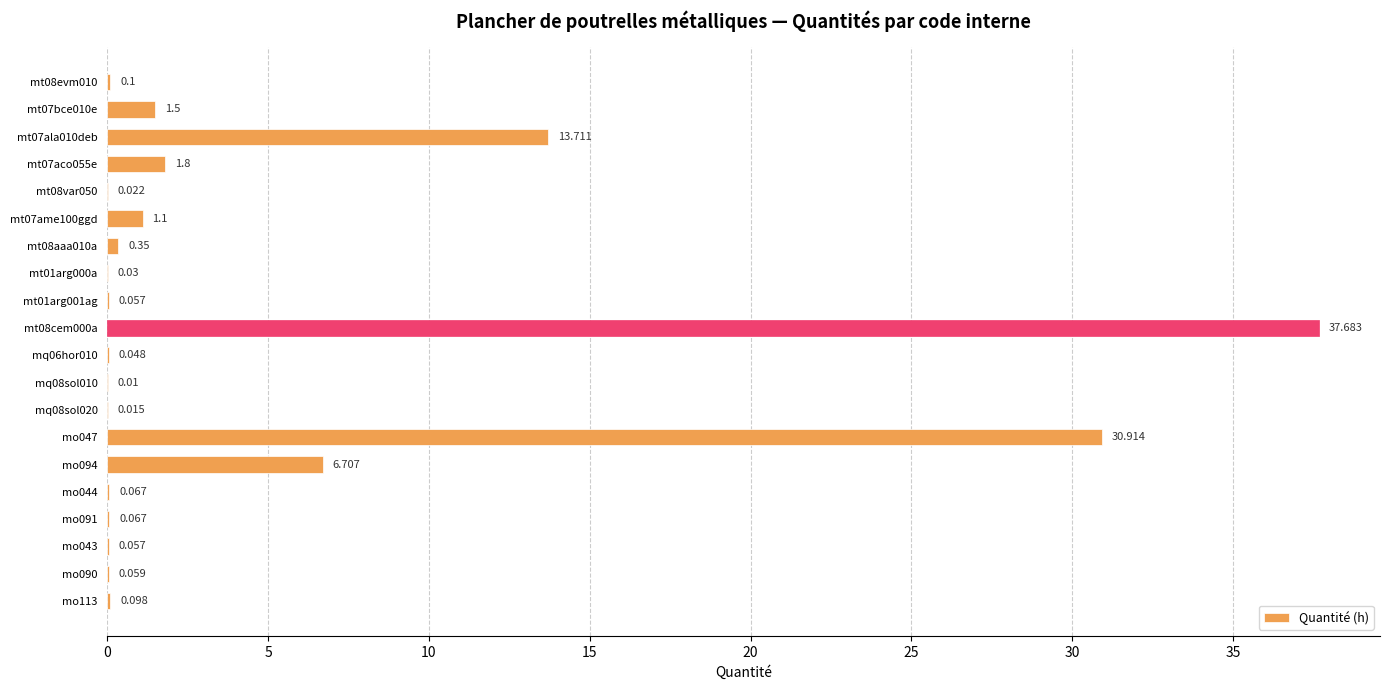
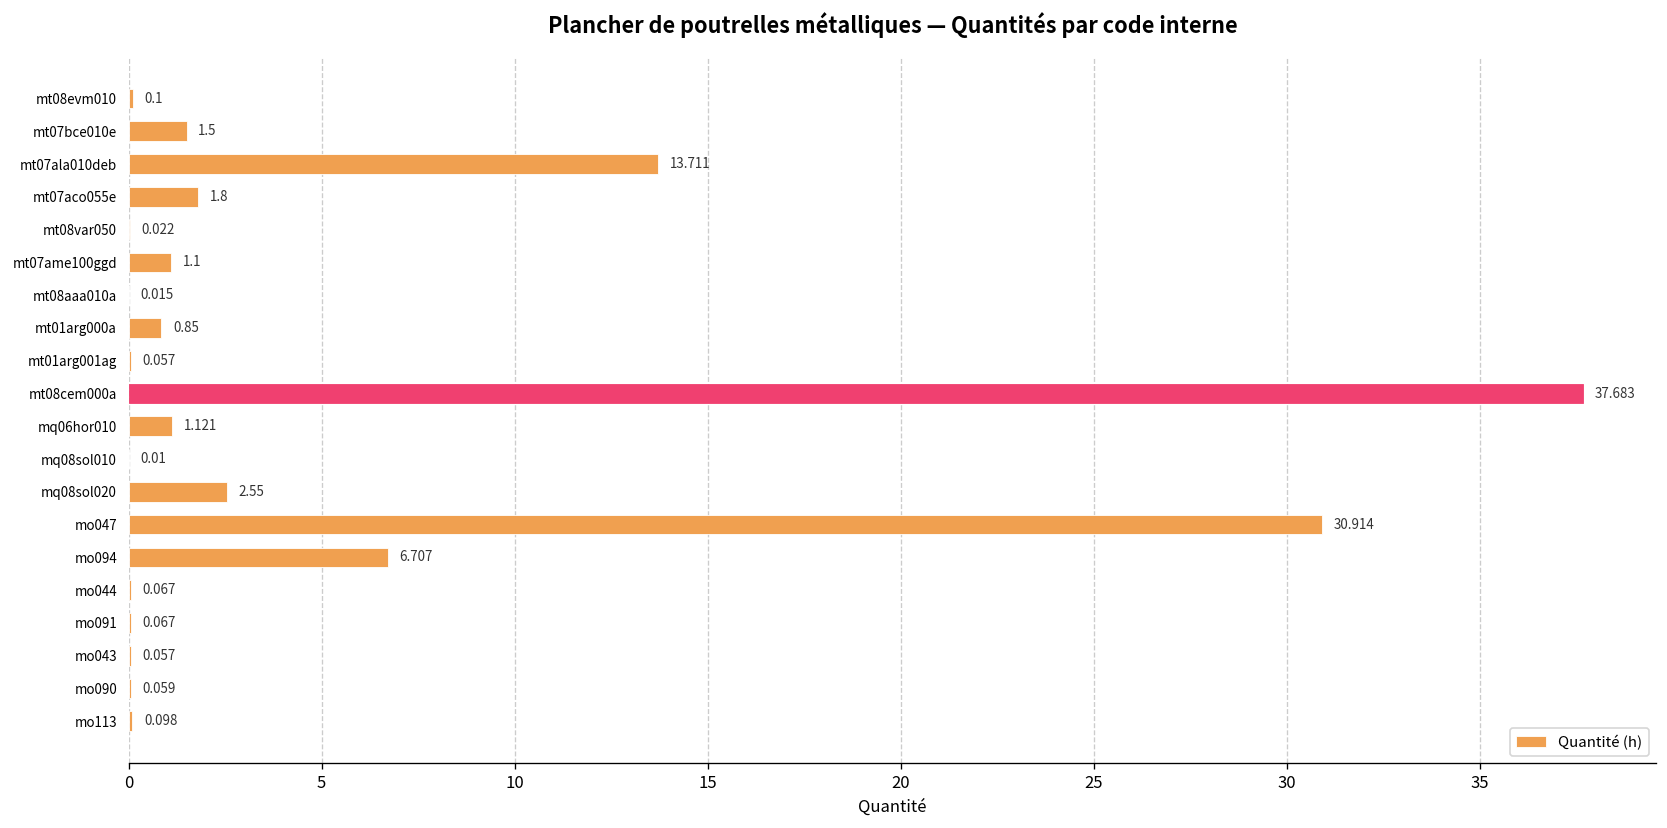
  {
    "mt08evm010": 0.1,
    "mt07bce010e": 1.5,
    "mt07ala010deb": 13.711,
    "mt07aco055e": 1.8,
    "mt08var050": 0.022,
    "mt07ame100ggd": 1.1,
-   "mt08aaa010a": 0.35,
-   "mt01arg000a": 0.03,
+   "mt08aaa010a": 0.015,
+   "mt01arg000a": 0.85,
    "mt01arg001ag": 0.057,
    "mt08cem000a": 37.683,
-   "mq06hor010": 0.048,
+   "mq06hor010": 1.121,
    "mq08sol010": 0.01,
-   "mq08sol020": 0.015,
+   "mq08sol020": 2.55,
    "mo047": 30.914,
    "mo094": 6.707,
    "mo044": 0.067,
    "mo091": 0.067,
    "mo043": 0.057,
    "mo090": 0.059,
    "mo113": 0.098
  }
